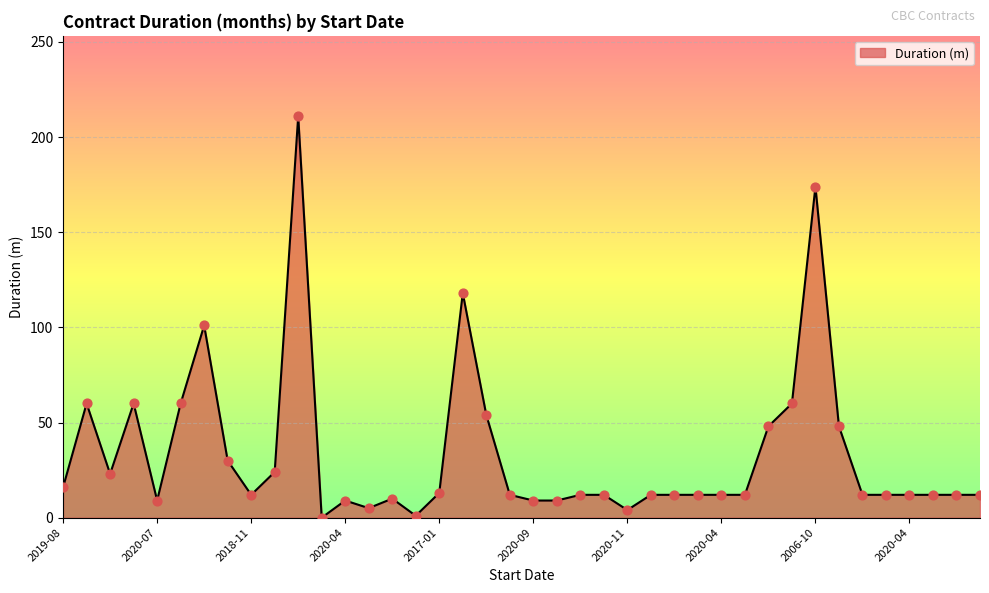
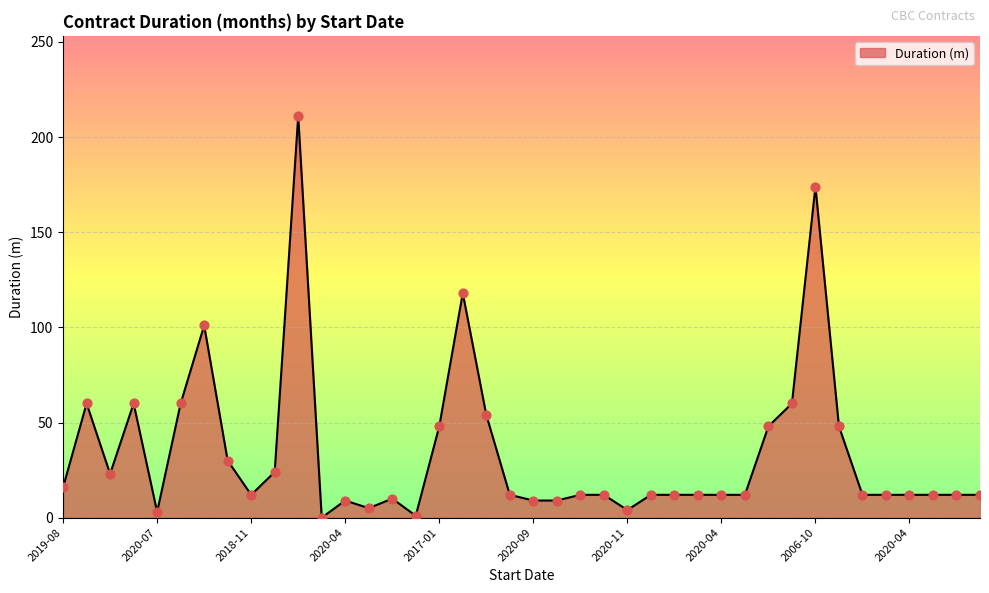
  {
    "2019-08": 16,
-   "2020-07": 9,
+   "2020-07": 3,
    "2018-11": 12,
-   "2017-01": 13,
+   "2017-01": 48,
    "2006-10": 174
  }
